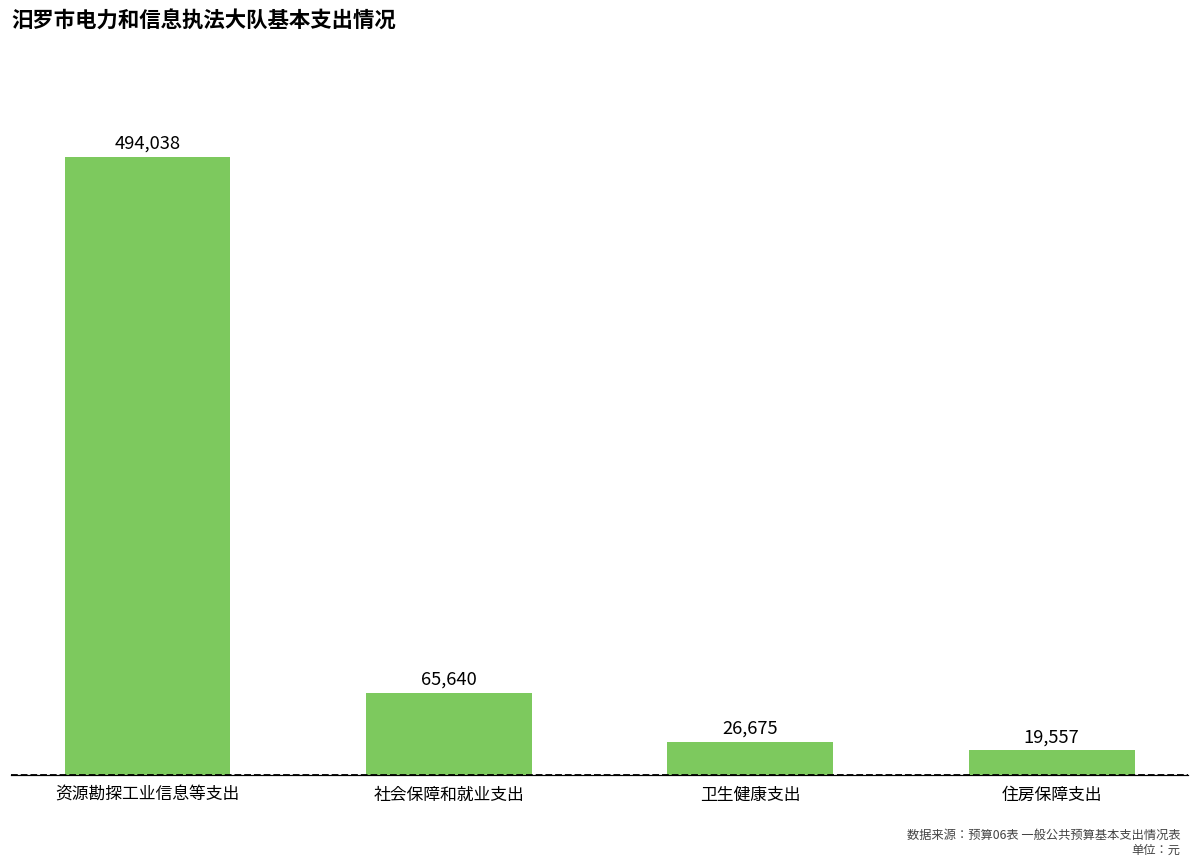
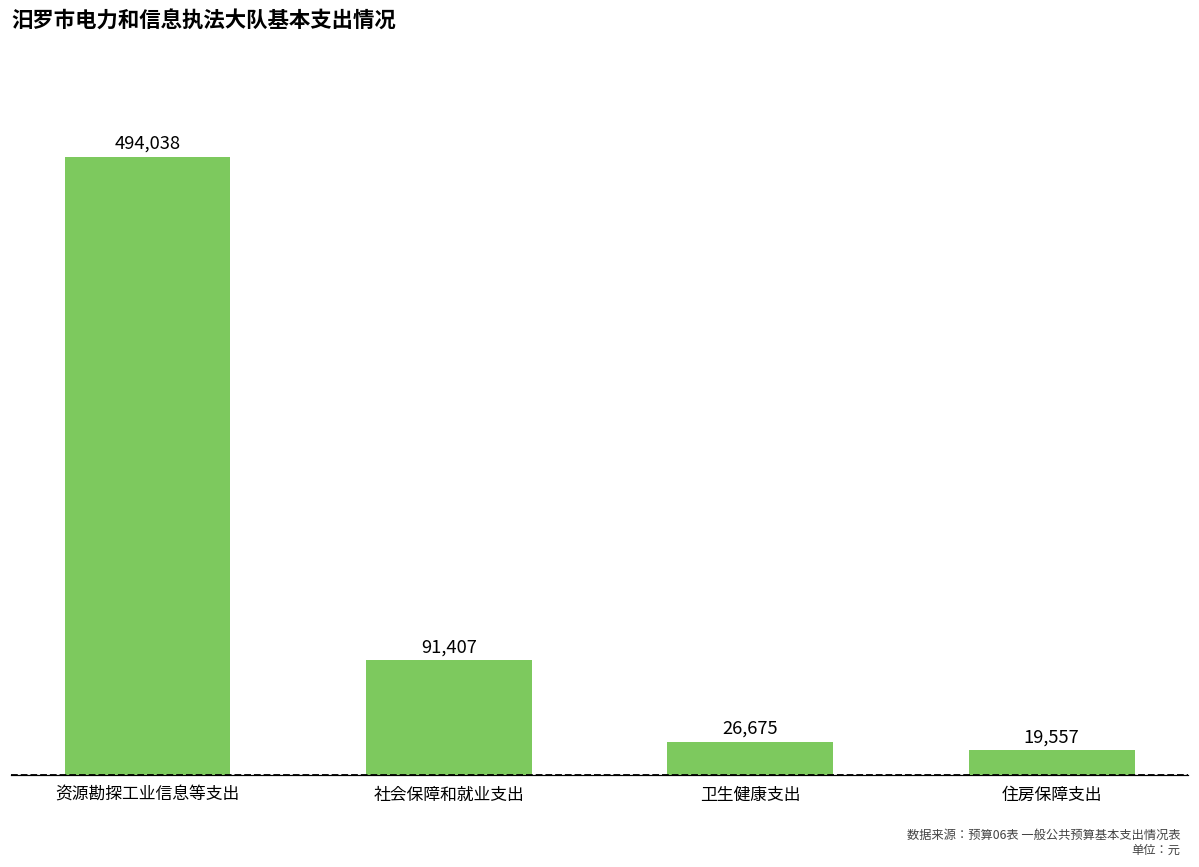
  {
    "资源勘探工业信息等支出": "494,038",
-   "社会保障和就业支出": "65,640",
+   "社会保障和就业支出": "91,407",
    "卫生健康支出": "26,675",
    "住房保障支出": "19,557"
  }
